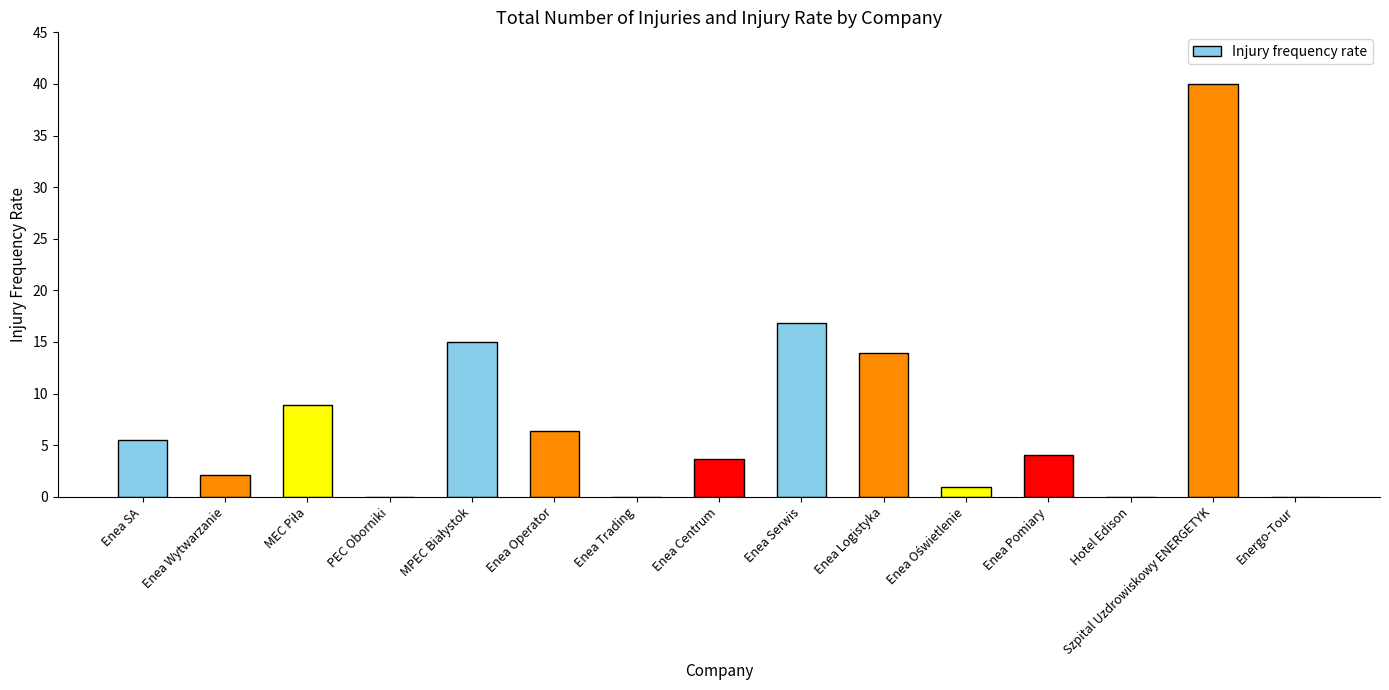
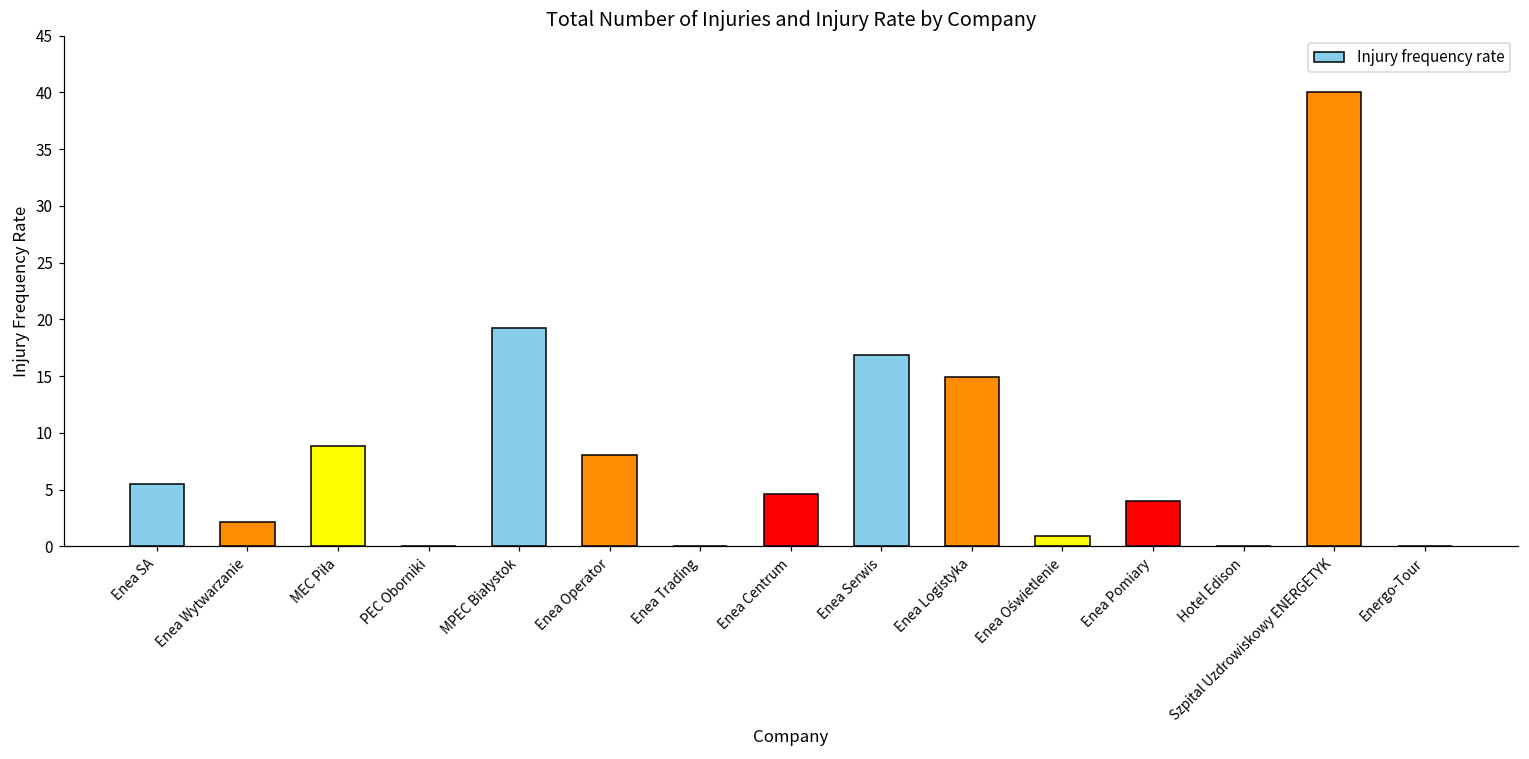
  {
    "Enea SA": 5.5,
    "Enea Wytwarzanie": 2.1,
    "MEC Piła": 8.9,
    "PEC Oborniki": 0.0,
-   "MPEC Białystok": 15.0,
-   "Enea Operator": 6.4,
+   "MPEC Białystok": 19.2,
+   "Enea Operator": 8.0,
    "Enea Trading": 0.0,
-   "Enea Centrum": 3.7,
+   "Enea Centrum": 4.6,
    "Enea Serwis": 16.9,
-   "Enea Logistyka": 13.9,
+   "Enea Logistyka": 14.9,
    "Enea Oświetlenie": 0.9,
    "Enea Pomiary": 4.0,
    "Hotel Edison": 0.0,
    "Szpital Uzdrowiskowy ENERGETYK": 40.0,
    "Energo-Tour": 0.0
  }
